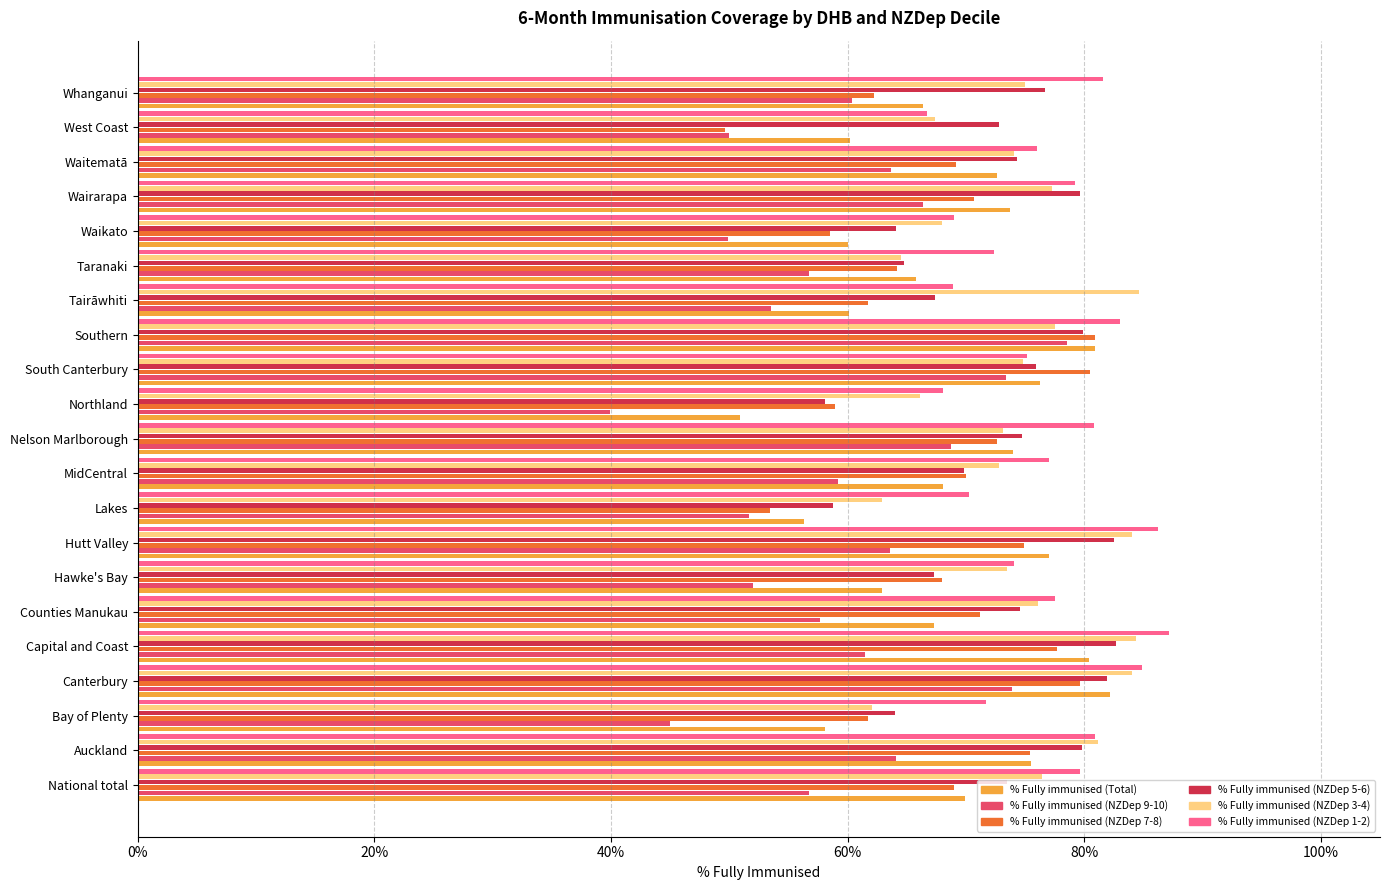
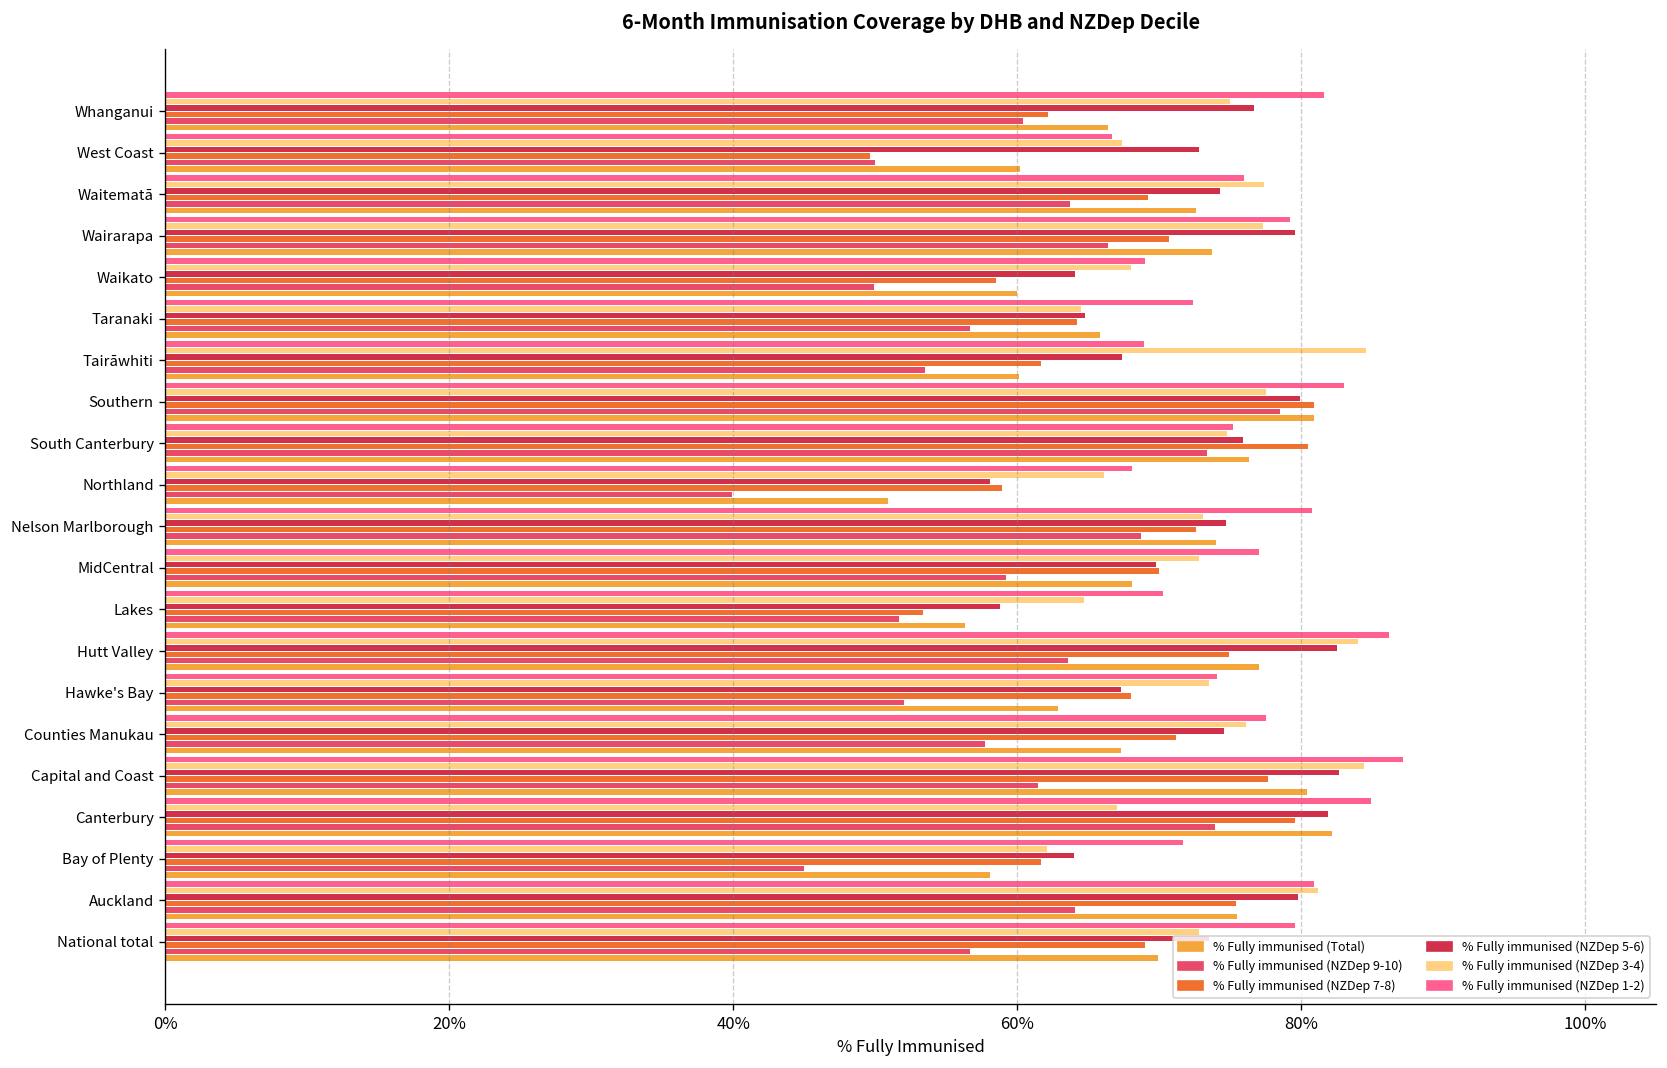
  {
    "% Fully immunised (NZDep 3-4)": {
      "Whanganui": "75.0%",
      "West Coast": "67.4%",
-     "Waitematā": "74.1%",
+     "Waitematā": "77.4%",
      "Wairarapa": "77.3%",
      "Waikato": "68.0%",
      "Taranaki": "64.5%",
      "Tairāwhiti": "84.6%",
      "Southern": "77.5%",
      "South Canterbury": "74.8%",
      "Northland": "66.1%",
      "Nelson Marlborough": "73.1%",
      "MidCentral": "72.8%",
-     "Lakes": "62.9%",
+     "Lakes": "64.7%",
      "Hutt Valley": "84.0%",
      "Hawke's Bay": "73.5%",
      "Counties Manukau": "76.1%",
      "Capital and Coast": "84.4%",
-     "Canterbury": "84.0%",
+     "Canterbury": "67.0%",
      "Bay of Plenty": "62.1%",
      "Auckland": "81.2%",
-     "National total": "76.4%"
+     "National total": "72.8%"
    }
  }
